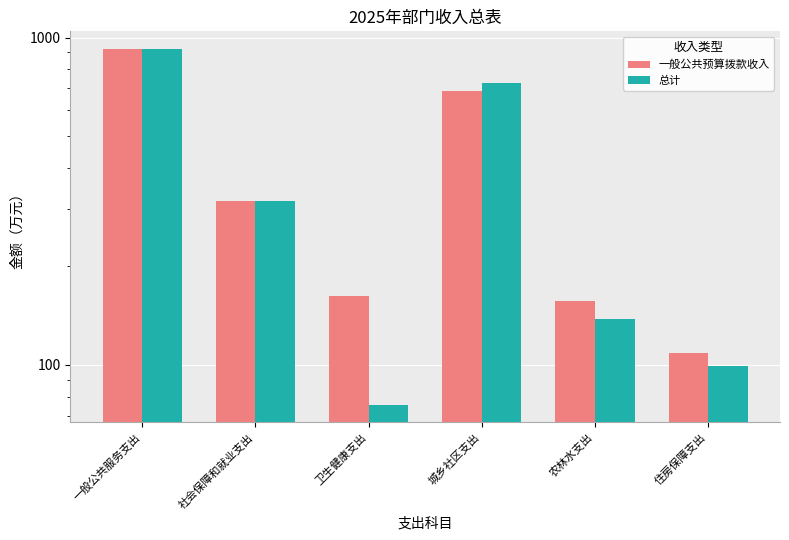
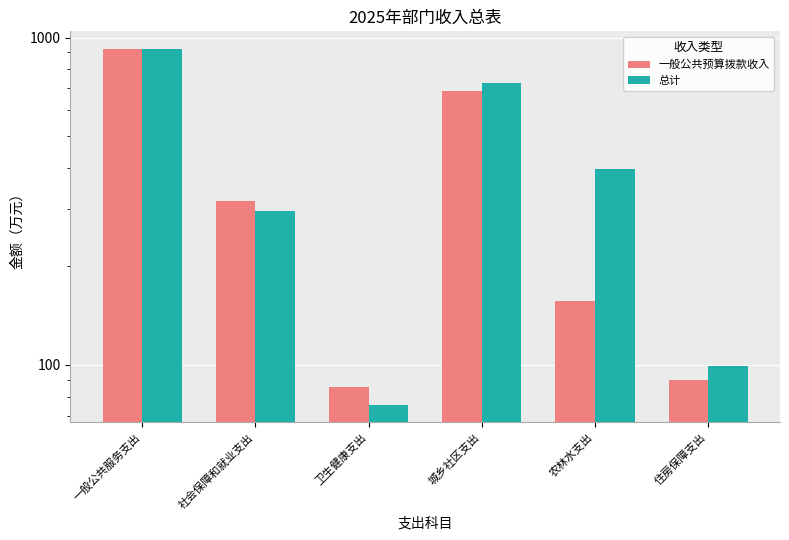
  {
    "一般公共预算拨款收入": {
      "一般公共服务支出": 920,
      "社会保障和就业支出": 320,
-     "卫生健康支出": 160,
+     "卫生健康支出": 86,
      "城乡社区支出": 690,
      "农林水支出": 160,
-     "住房保障支出": 109
+     "住房保障支出": 90
    },
    "总计": {
      "一般公共服务支出": 920,
-     "社会保障和就业支出": 320,
+     "社会保障和就业支出": 300,
      "卫生健康支出": 76,
      "城乡社区支出": 730,
-     "农林水支出": 138,
+     "农林水支出": 400,
      "住房保障支出": 99
    }
  }
